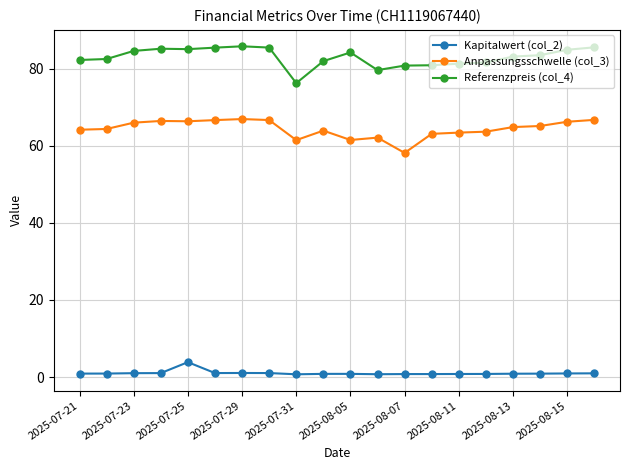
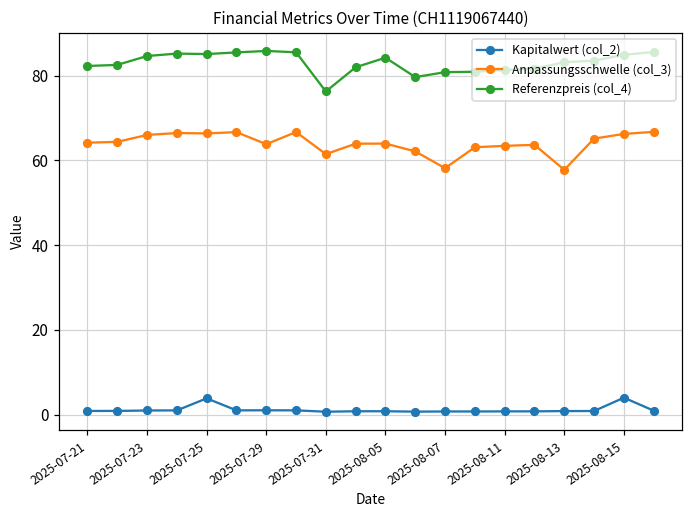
  {
    "Kapitalwert (col_2)": {
      "2025-07-21": 1,
      "2025-07-23": 1,
      "2025-07-25": 4,
      "2025-07-29": 1,
      "2025-07-31": 1,
      "2025-08-05": 1,
      "2025-08-07": 1,
      "2025-08-11": 1,
      "2025-08-13": 1,
-     "2025-08-15": 1
+     "2025-08-15": 4
    },
    "Anpassungsschwelle (col_3)": {
      "2025-07-21": 64,
      "2025-07-23": 66,
      "2025-07-25": 66,
-     "2025-07-29": 67,
+     "2025-07-29": 64,
      "2025-07-31": 61,
-     "2025-08-05": 62,
+     "2025-08-05": 64,
      "2025-08-07": 58,
      "2025-08-11": 63,
-     "2025-08-13": 65,
+     "2025-08-13": 58,
      "2025-08-15": 66
    },
    "Referenzpreis (col_4)": {
      "2025-07-21": 82,
      "2025-07-23": 85,
      "2025-07-25": 85,
      "2025-07-29": 86,
      "2025-07-31": 76,
      "2025-08-05": 84,
      "2025-08-07": 81
    }
  }
